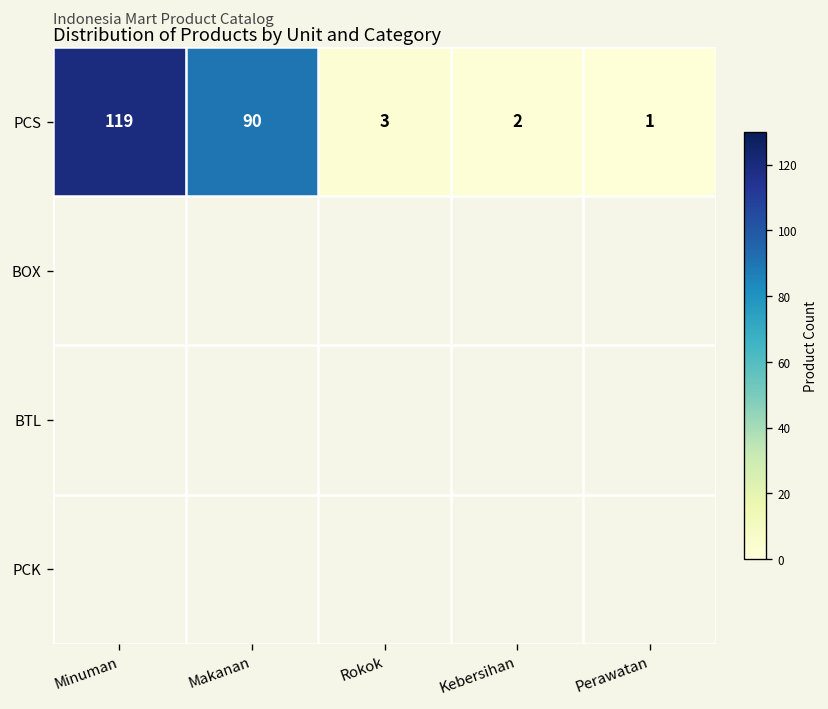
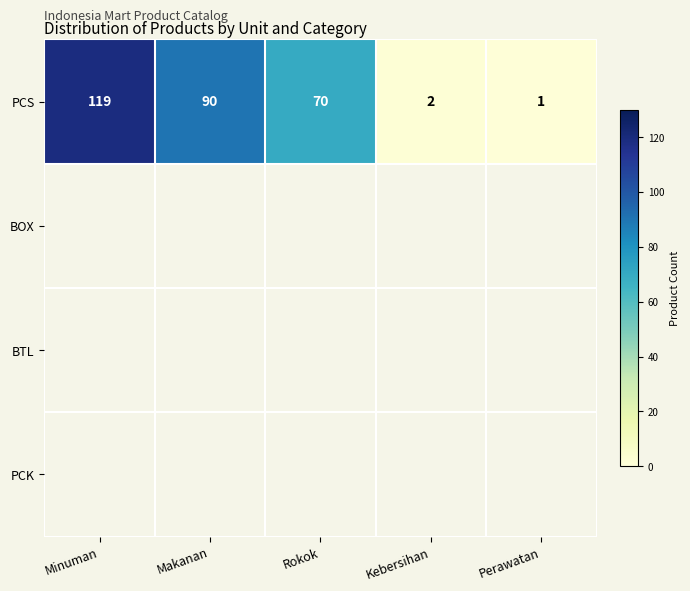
  {
    "PCS": {
      "Minuman": 119,
      "Makanan": 90,
-     "Rokok": 3,
+     "Rokok": 70,
      "Kebersihan": 2,
      "Perawatan": 1
    }
  }
